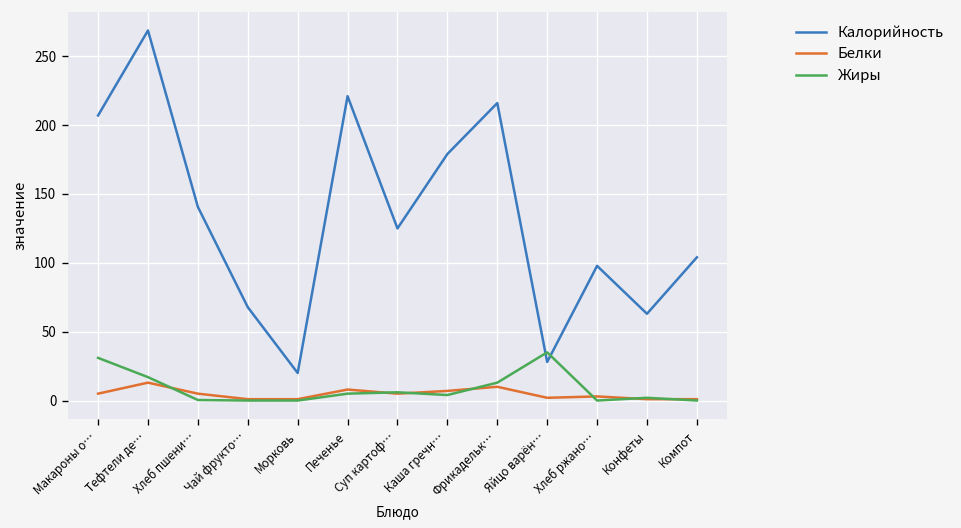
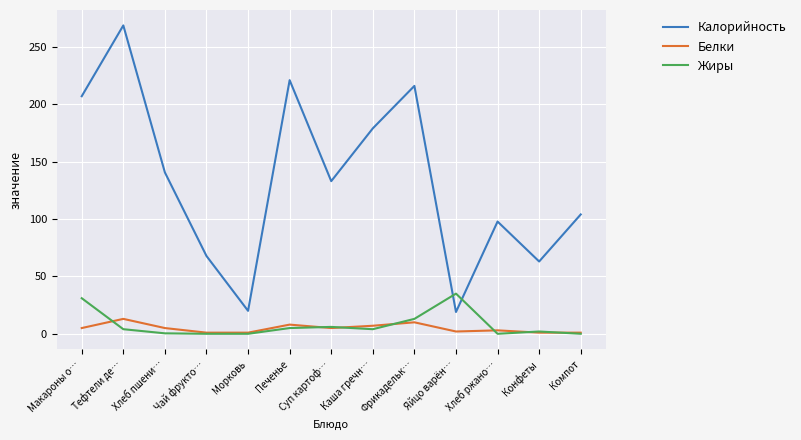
  {
    "Калорийность": {
      "Макароны о…": 207,
      "Тефтели де…": 269,
      "Хлеб пшени…": 141,
      "Чай фрукто…": 68,
      "Морковь": 20,
      "Печенье": 221,
-     "Суп картоф…": 125,
+     "Суп картоф…": 133,
      "Каша гречн…": 179,
      "Фрикадельк…": 216,
-     "Яйцо варён…": 28,
+     "Яйцо варён…": 19,
      "Хлеб ржано…": 98,
      "Конфеты": 63,
      "Компот": 104
    },
    "Белки": {
      "Макароны о…": 5,
      "Тефтели де…": 13,
      "Хлеб пшени…": 5,
      "Печенье": 8,
      "Каша гречн…": 7,
      "Фрикадельк…": 10,
      "Яйцо варён…": 2,
      "Хлеб ржано…": 3
    },
    "Жиры": {
      "Макароны о…": 31,
-     "Тефтели де…": 17,
+     "Тефтели де…": 4,
      "Хлеб пшени…": 0,
      "Печенье": 5,
      "Каша гречн…": 4,
      "Фрикадельк…": 13,
      "Яйцо варён…": 35,
      "Хлеб ржано…": 0
    }
  }
